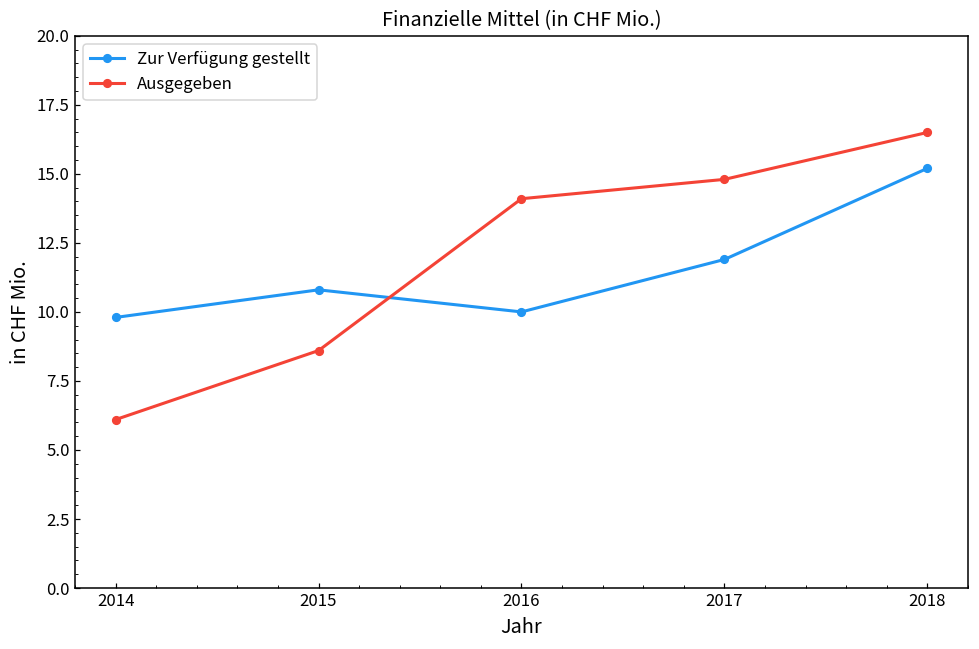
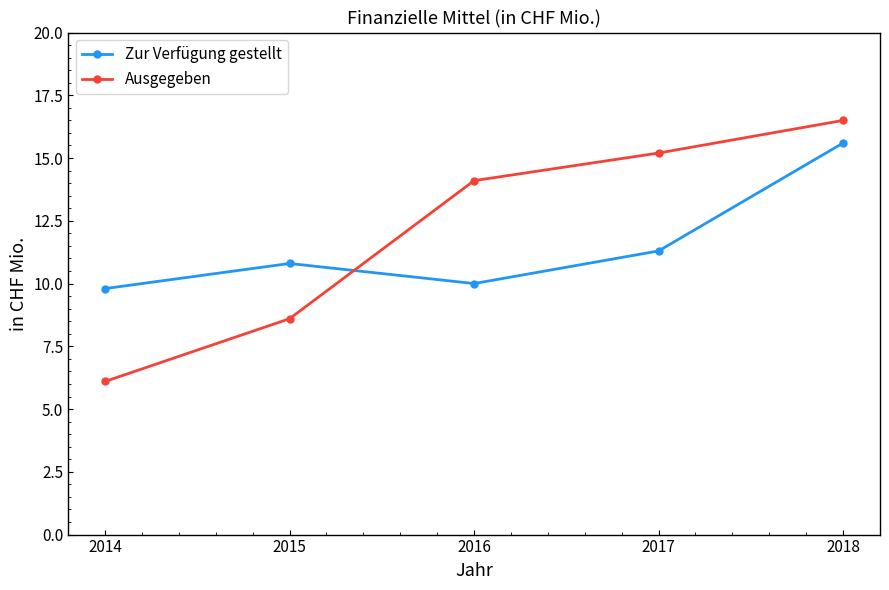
  {
    "Zur Verfügung gestellt": {
      "2014": 9.8,
      "2015": 10.8,
      "2016": 10.0,
-     "2017": 11.9,
-     "2018": 15.2
+     "2017": 11.3,
+     "2018": 15.6
    },
    "Ausgegeben": {
      "2014": 6.1,
      "2015": 8.6,
      "2016": 14.1,
-     "2017": 14.8,
+     "2017": 15.2,
      "2018": 16.5
    }
  }
